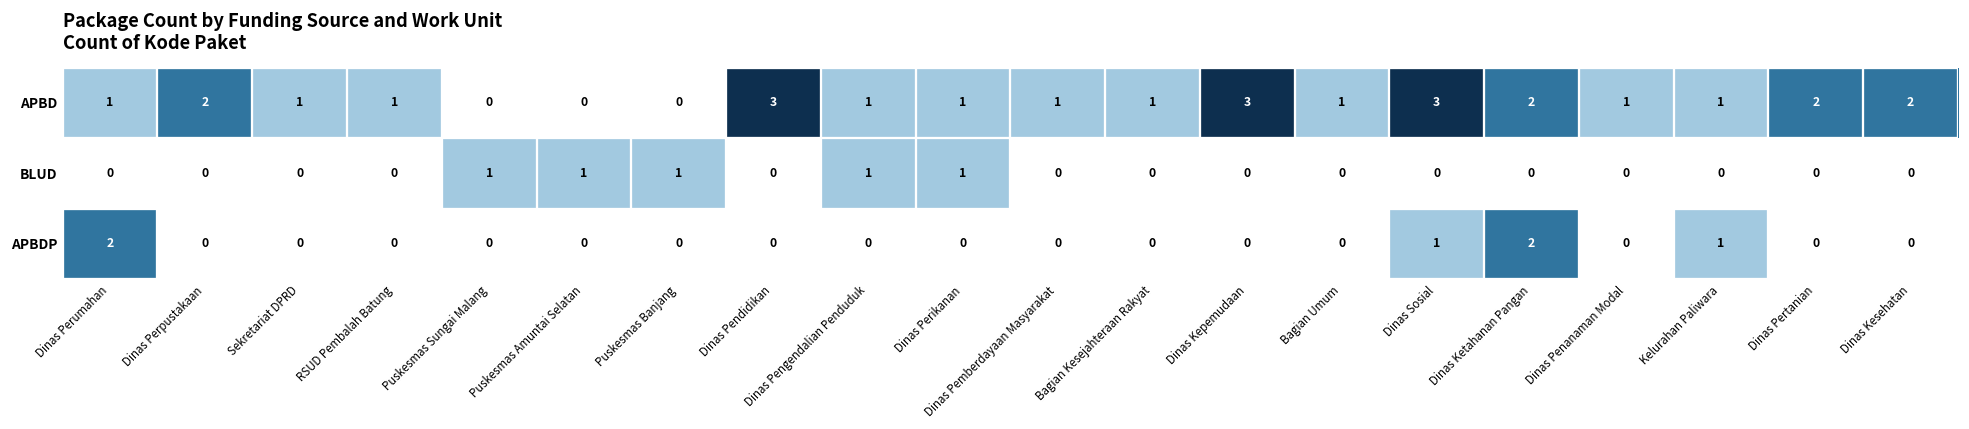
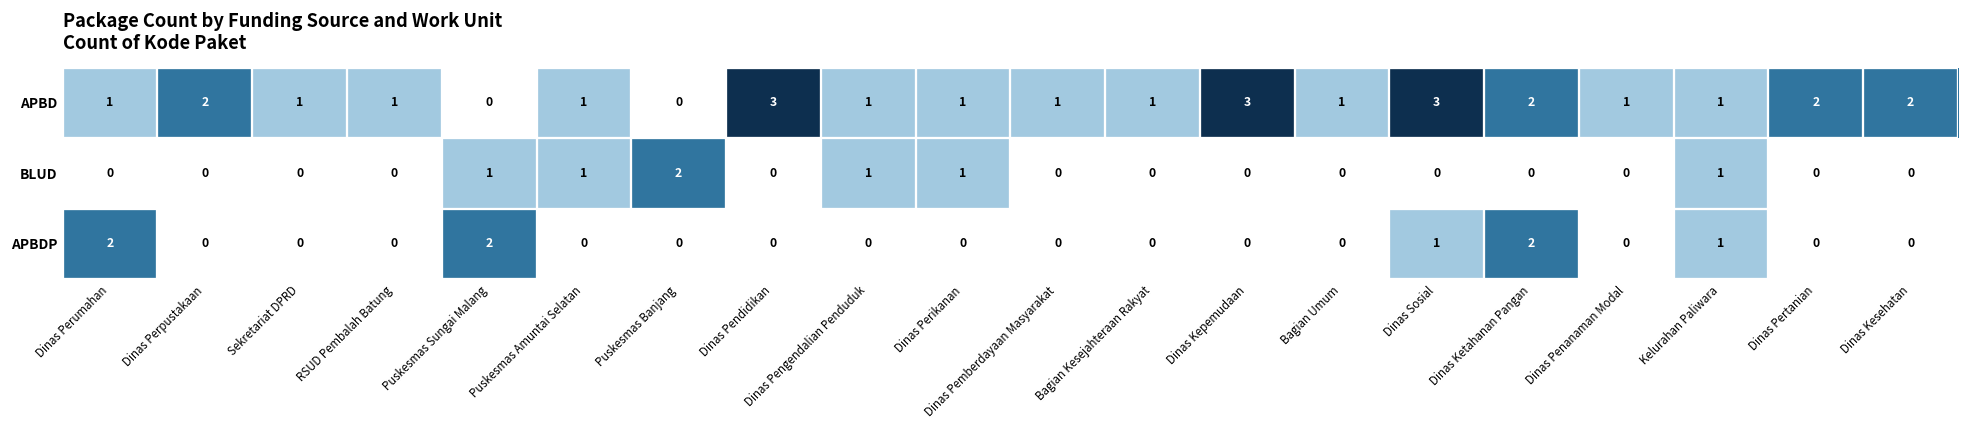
  {
    "APBD": {
      "Dinas Perumahan": 1,
      "Dinas Perpustakaan": 2,
      "Sekretariat DPRD": 1,
      "RSUD Pembalah Batung": 1,
      "Puskesmas Sungai Malang": 0,
-     "Puskesmas Amuntai Selatan": 0,
+     "Puskesmas Amuntai Selatan": 1,
      "Puskesmas Banjang": 0,
      "Dinas Pendidikan": 3,
      "Dinas Pengendalian Penduduk": 1,
      "Dinas Perikanan": 1,
      "Dinas Pemberdayaan Masyarakat": 1,
      "Bagian Kesejahteraan Rakyat": 1,
      "Dinas Kepemudaan": 3,
      "Bagian Umum": 1,
      "Dinas Sosial": 3,
      "Dinas Ketahanan Pangan": 2,
      "Dinas Penanaman Modal": 1,
      "Kelurahan Paliwara": 1,
      "Dinas Pertanian": 2,
      "Dinas Kesehatan": 2
    },
    "BLUD": {
      "Dinas Perumahan": 0,
      "Dinas Perpustakaan": 0,
      "Sekretariat DPRD": 0,
      "RSUD Pembalah Batung": 0,
      "Puskesmas Sungai Malang": 1,
      "Puskesmas Amuntai Selatan": 1,
-     "Puskesmas Banjang": 1,
+     "Puskesmas Banjang": 2,
      "Dinas Pendidikan": 0,
      "Dinas Pengendalian Penduduk": 1,
      "Dinas Perikanan": 1,
      "Dinas Pemberdayaan Masyarakat": 0,
      "Bagian Kesejahteraan Rakyat": 0,
      "Dinas Kepemudaan": 0,
      "Bagian Umum": 0,
      "Dinas Sosial": 0,
      "Dinas Ketahanan Pangan": 0,
      "Dinas Penanaman Modal": 0,
-     "Kelurahan Paliwara": 0,
+     "Kelurahan Paliwara": 1,
      "Dinas Pertanian": 0,
      "Dinas Kesehatan": 0
    },
    "APBDP": {
      "Dinas Perumahan": 2,
      "Dinas Perpustakaan": 0,
      "Sekretariat DPRD": 0,
      "RSUD Pembalah Batung": 0,
-     "Puskesmas Sungai Malang": 0,
+     "Puskesmas Sungai Malang": 2,
      "Puskesmas Amuntai Selatan": 0,
      "Puskesmas Banjang": 0,
      "Dinas Pendidikan": 0,
      "Dinas Pengendalian Penduduk": 0,
      "Dinas Perikanan": 0,
      "Dinas Pemberdayaan Masyarakat": 0,
      "Bagian Kesejahteraan Rakyat": 0,
      "Dinas Kepemudaan": 0,
      "Bagian Umum": 0,
      "Dinas Sosial": 1,
      "Dinas Ketahanan Pangan": 2,
      "Dinas Penanaman Modal": 0,
      "Kelurahan Paliwara": 1,
      "Dinas Pertanian": 0,
      "Dinas Kesehatan": 0
    }
  }
